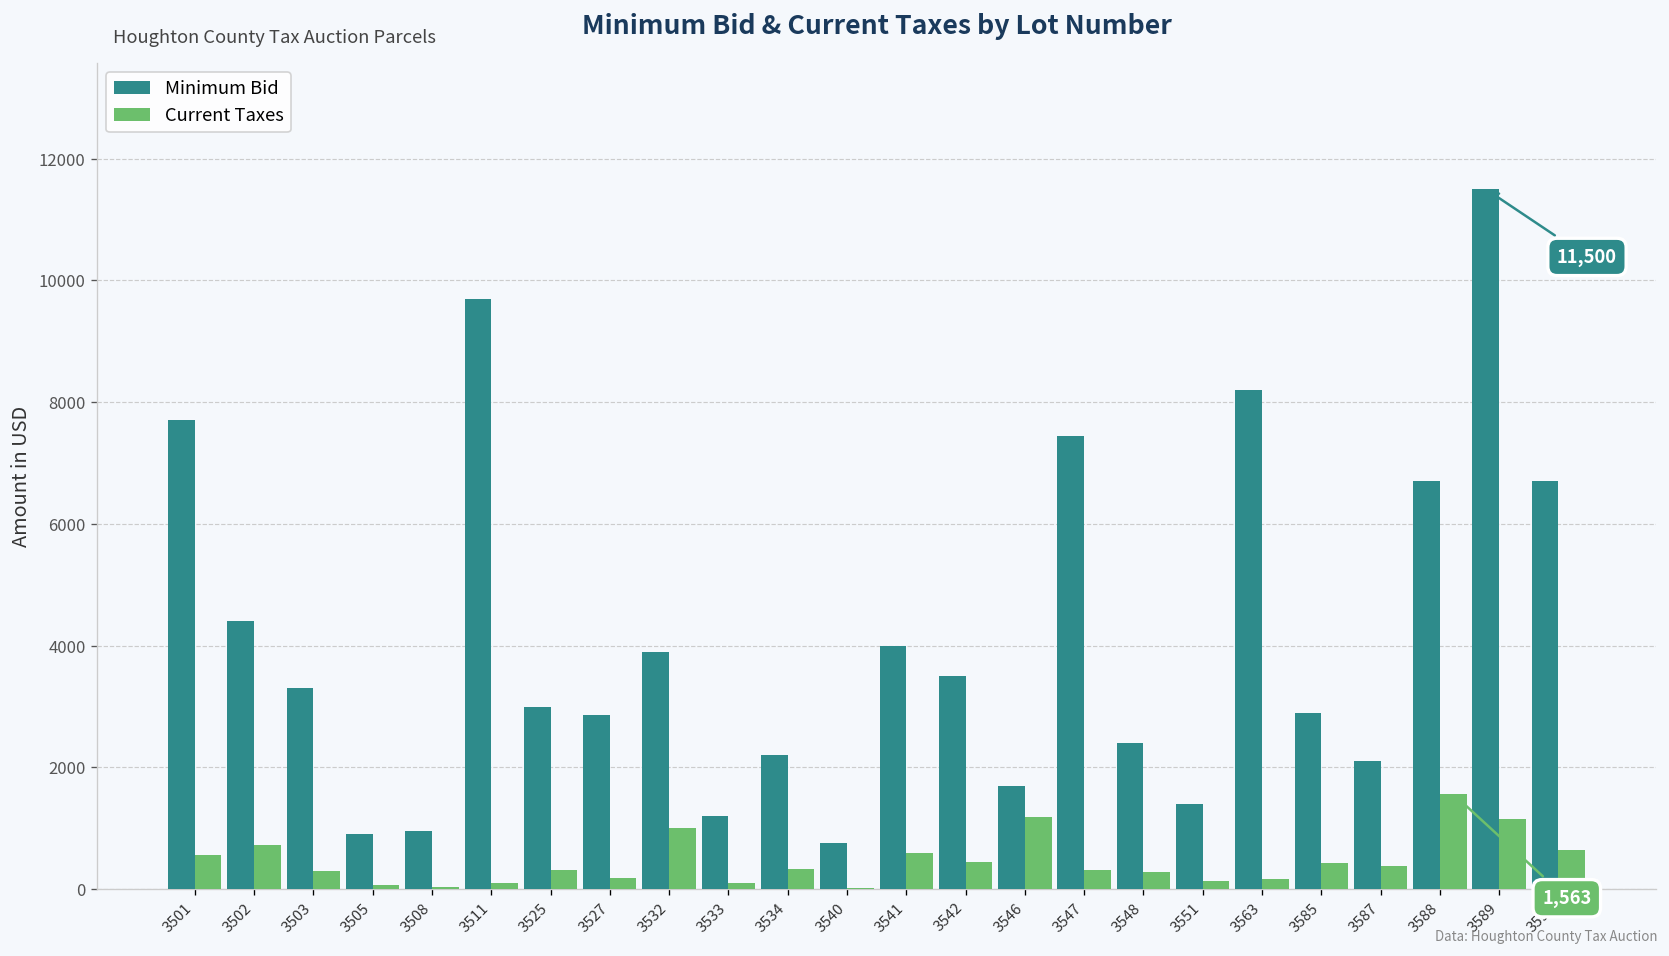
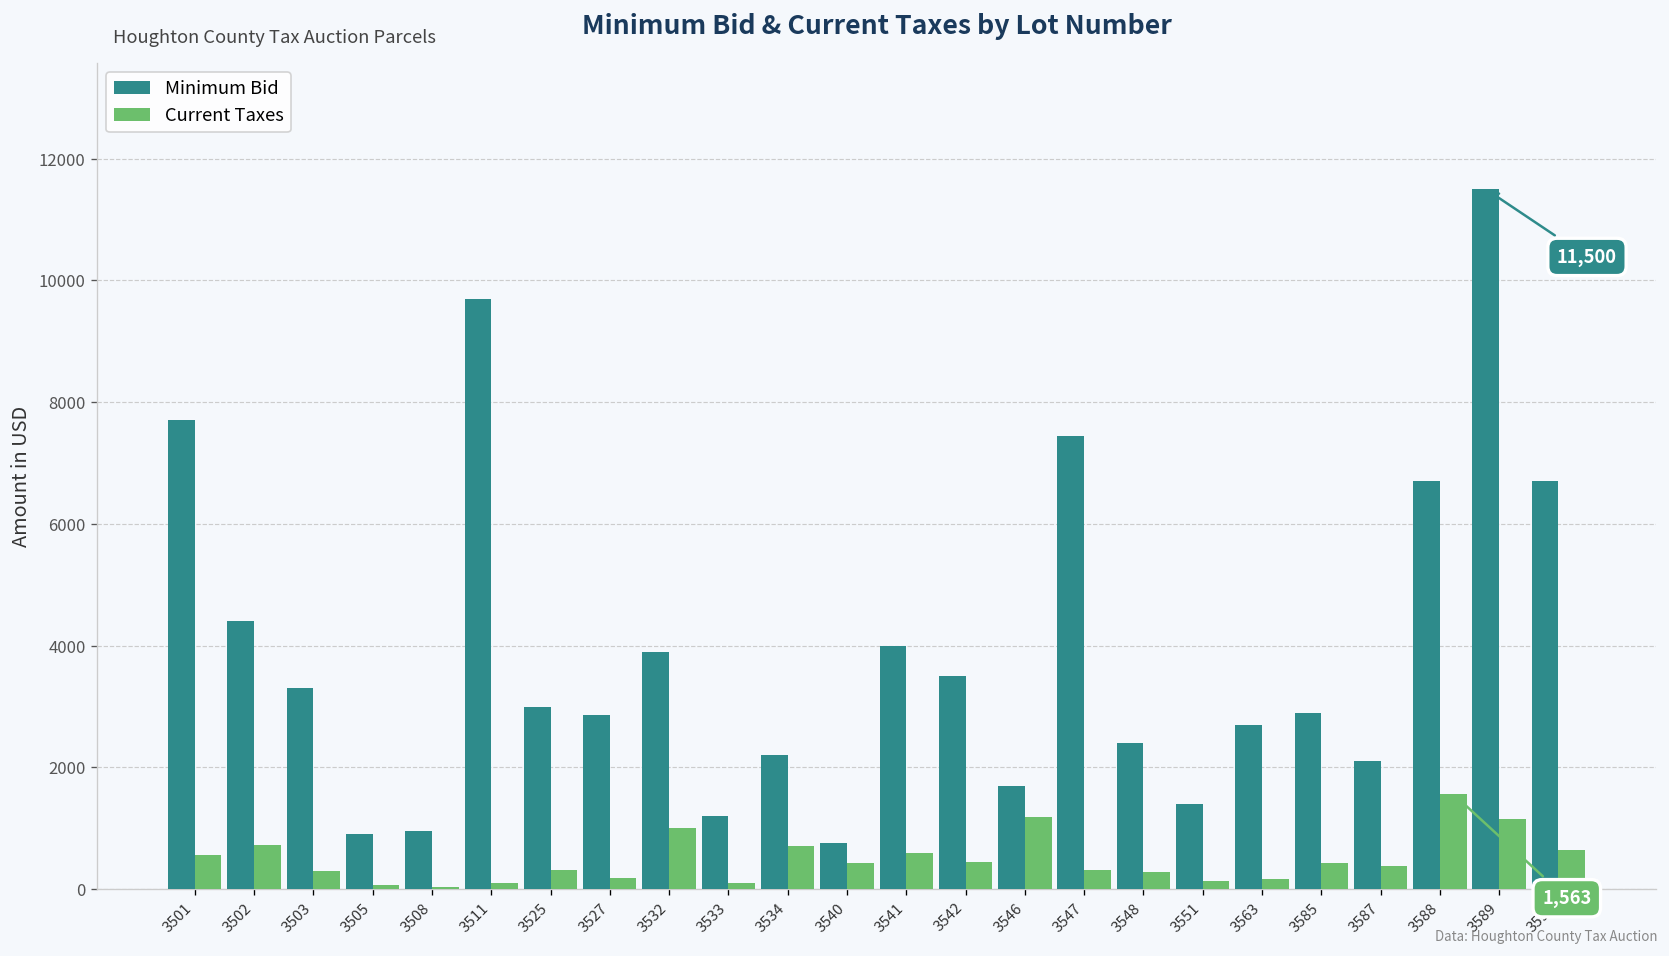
  {
    "Minimum Bid": {
      "3501": 7700,
      "3502": 4400,
      "3503": 3300,
      "3505": 900,
      "3508": 1000,
      "3511": 9700,
      "3525": 3000,
      "3527": 2900,
      "3532": 3900,
      "3533": 1200,
      "3534": 2200,
      "3540": 800,
      "3541": 4000,
      "3542": 3500,
      "3546": 1700,
      "3547": 7500,
      "3548": 2400,
      "3551": 1400,
-     "3563": 8200,
+     "3563": 2700,
      "3585": 2900,
      "3587": 2100,
      "3588": 6700,
      "3589": 11500,
      "3595": 6700
    },
    "Current Taxes": {
      "3501": 600,
      "3502": 700,
      "3503": 300,
      "3505": 100,
      "3511": 100,
      "3525": 300,
      "3527": 200,
      "3532": 1000,
      "3533": 100,
-     "3534": 300,
-     "3540": 0,
+     "3534": 700,
+     "3540": 400,
      "3541": 600,
      "3542": 500,
      "3546": 1200,
      "3547": 300,
      "3548": 300,
      "3551": 100,
      "3563": 200,
      "3585": 400,
      "3587": 400,
      "3588": 1600,
      "3595": 600
    }
  }
